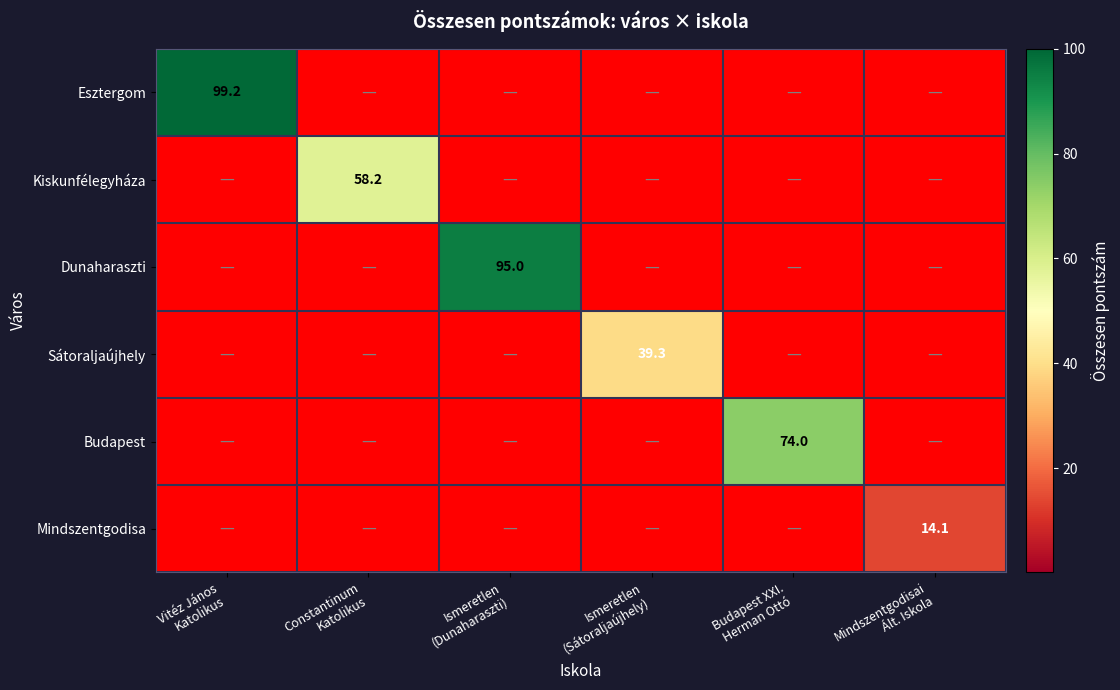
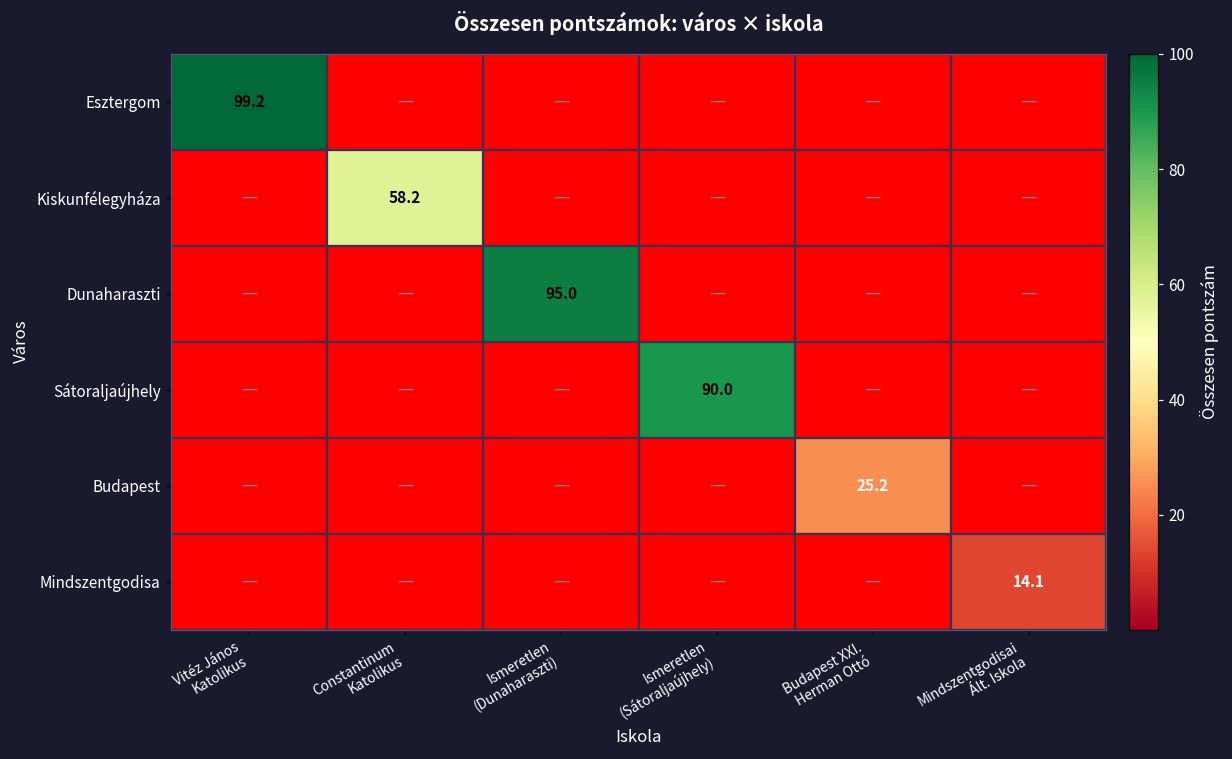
  {
    "Esztergom": {
      "Vitéz János Katolikus": 99.2
    },
    "Kiskunfélegyháza": {
      "Constantinum Katolikus": 58.2
    },
    "Dunaharaszti": {
      "Ismeretlen (Dunaharaszti)": 95.0
    },
    "Sátoraljaújhely": {
-     "Ismeretlen (Sátoraljaújhely)": 39.3
+     "Ismeretlen (Sátoraljaújhely)": 90.0
    },
    "Budapest": {
-     "Budapest XXI. Herman Ottó": 74.0
+     "Budapest XXI. Herman Ottó": 25.2
    },
    "Mindszentgodisa": {
      "Mindszentgodisai Ált. Iskola": 14.1
    }
  }
